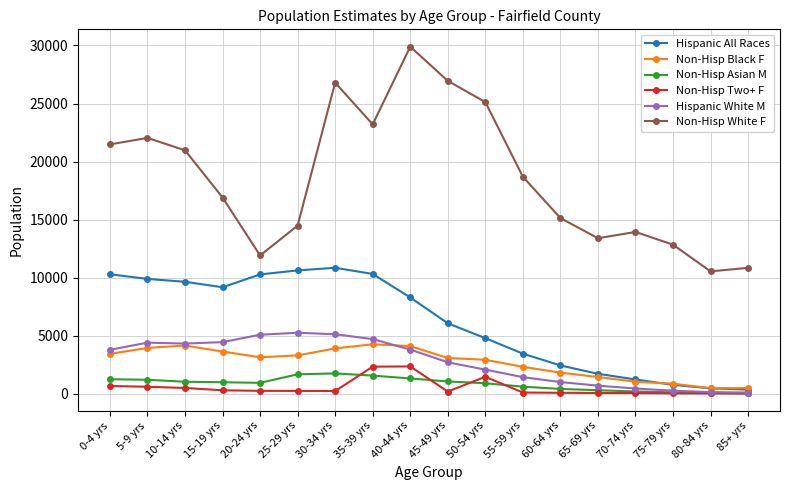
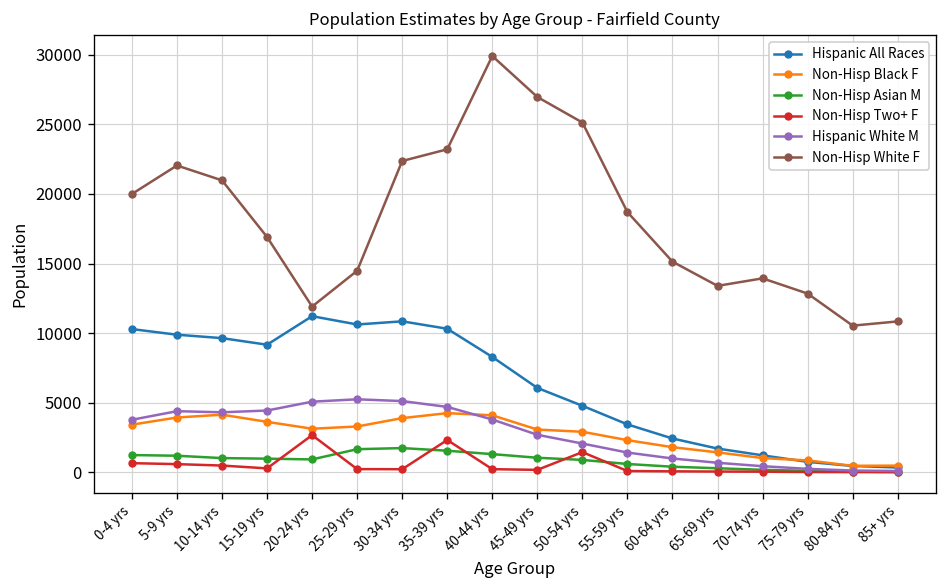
  {
    "Hispanic All Races": {
      "0-4 yrs": 10300,
      "5-9 yrs": 9900,
      "10-14 yrs": 9600,
      "15-19 yrs": 9200,
-     "20-24 yrs": 10300,
+     "20-24 yrs": 11200,
      "25-29 yrs": 10600,
      "30-34 yrs": 10800,
      "35-39 yrs": 10300,
      "40-44 yrs": 8300,
      "45-49 yrs": 6100,
      "50-54 yrs": 4800,
      "55-59 yrs": 3400,
      "60-64 yrs": 2400,
      "65-69 yrs": 1700
    },
    "Non-Hisp Black F": {
      "0-4 yrs": 3400,
      "5-9 yrs": 3900,
      "15-19 yrs": 3600,
      "20-24 yrs": 3100,
      "25-29 yrs": 3300,
      "30-34 yrs": 3900,
      "35-39 yrs": 4300,
      "40-44 yrs": 4100,
      "45-49 yrs": 3100,
      "50-54 yrs": 2900,
      "55-59 yrs": 2300,
      "60-64 yrs": 1800,
      "65-69 yrs": 1400
    },
    "Non-Hisp Asian M": {
      "0-4 yrs": 1200,
      "5-9 yrs": 1200,
      "10-14 yrs": 1000,
      "15-19 yrs": 1000,
      "20-24 yrs": 900,
      "25-29 yrs": 1700,
      "30-34 yrs": 1700,
      "35-39 yrs": 1600,
      "40-44 yrs": 1300,
      "45-49 yrs": 1100,
      "50-54 yrs": 900,
      "55-59 yrs": 600,
      "60-64 yrs": 400,
      "65-69 yrs": 300
    },
    "Non-Hisp Two+ F": {
      "0-4 yrs": 700,
      "5-9 yrs": 600,
      "10-14 yrs": 500,
      "15-19 yrs": 300,
-     "20-24 yrs": 200,
+     "20-24 yrs": 2700,
      "25-29 yrs": 200,
      "30-34 yrs": 200,
      "35-39 yrs": 2300,
-     "40-44 yrs": 2400,
+     "40-44 yrs": 200,
      "45-49 yrs": 200,
      "50-54 yrs": 1500,
      "55-59 yrs": 100,
      "60-64 yrs": 100,
      "65-69 yrs": 100
    },
    "Hispanic White M": {
      "0-4 yrs": 3800,
      "5-9 yrs": 4400,
      "15-19 yrs": 4400,
      "20-24 yrs": 5100,
      "25-29 yrs": 5300,
      "30-34 yrs": 5100,
      "35-39 yrs": 4700,
      "40-44 yrs": 3800,
      "45-49 yrs": 2700,
      "50-54 yrs": 2100,
      "55-59 yrs": 1400,
      "60-64 yrs": 1000,
      "65-69 yrs": 700,
      "70-74 yrs": 400
    },
    "Non-Hisp White F": {
-     "0-4 yrs": 21500,
+     "0-4 yrs": 20000,
      "5-9 yrs": 22000,
      "10-14 yrs": 21000,
      "15-19 yrs": 16900,
      "20-24 yrs": 11900,
      "25-29 yrs": 14500,
-     "30-34 yrs": 26800,
+     "30-34 yrs": 22400,
      "35-39 yrs": 23200,
      "40-44 yrs": 29900,
      "45-49 yrs": 27000,
      "50-54 yrs": 25100,
      "55-59 yrs": 18700,
      "60-64 yrs": 15100,
      "65-69 yrs": 13400,
      "70-74 yrs": 13900,
      "75-79 yrs": 12800,
      "80-84 yrs": 10500,
      "85+ yrs": 10800
    }
  }
